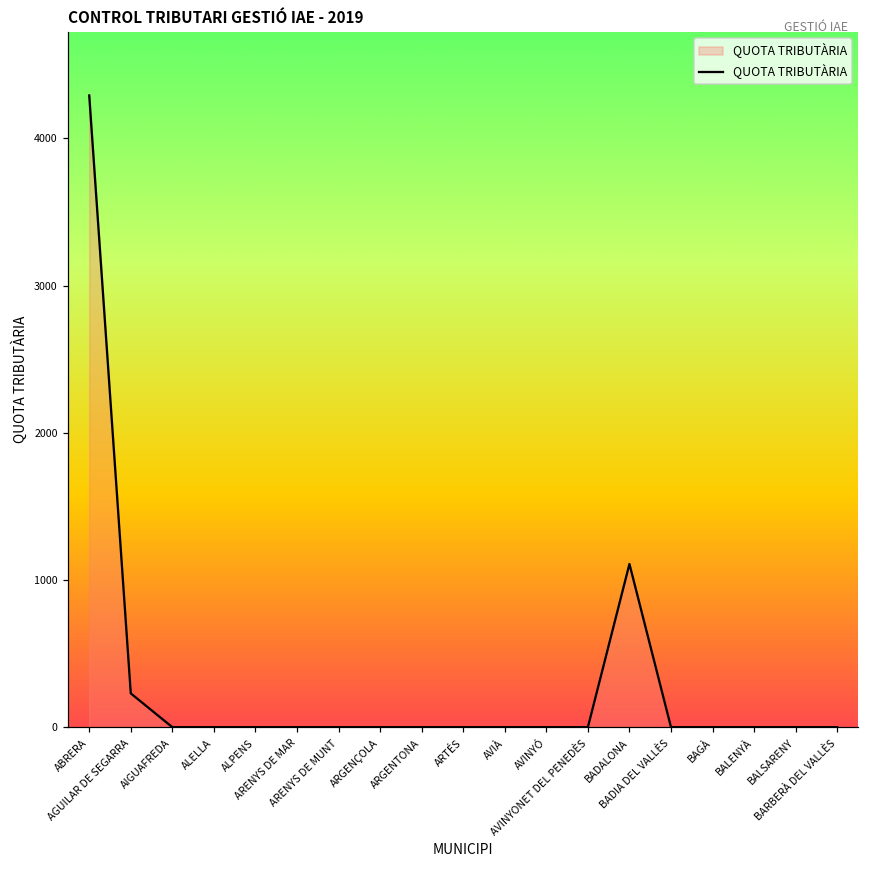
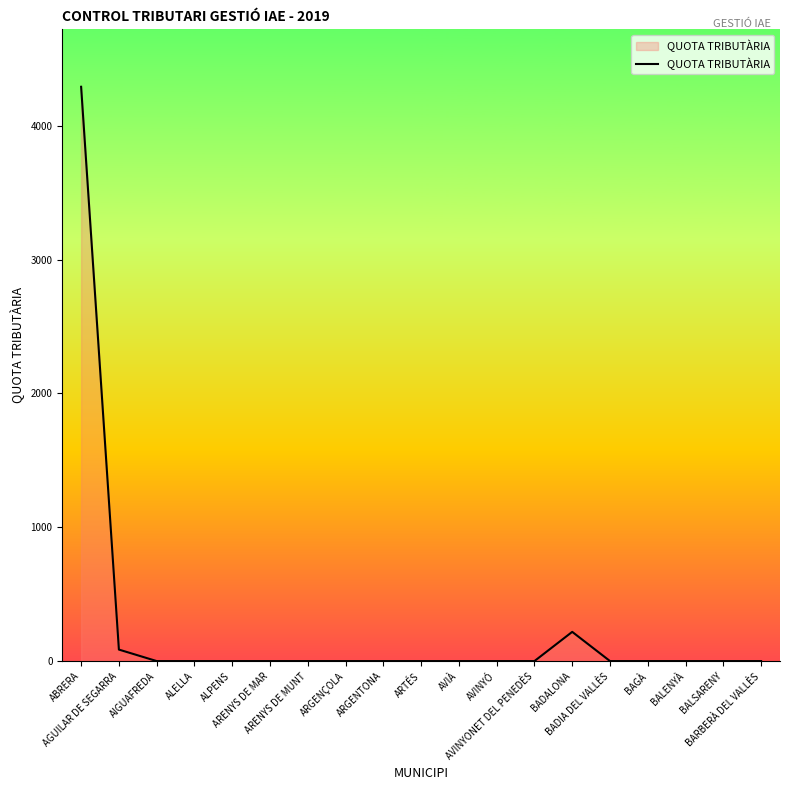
  {
    "ABRERA": 4290,
-   "AGUILAR DE SEGARRA": 230,
+   "AGUILAR DE SEGARRA": 90,
    "AIGUAFREDA": 0,
    "ALELLA": 0,
    "ALPENS": 0,
    "ARENYS DE MAR": 0,
    "ARENYS DE MUNT": 0,
    "ARGENÇOLA": 0,
    "ARGENTONA": 0,
    "ARTÉS": 0,
    "AVIÀ": 0,
    "AVINYÓ": 0,
    "AVINYONET DEL PENEDÈS": 0,
-   "BADALONA": 1110,
+   "BADALONA": 220,
    "BADIA DEL VALLÈS": 0,
    "BAGÀ": 0,
    "BALENYÀ": 0,
    "BALSARENY": 0,
    "BARBERÀ DEL VALLÈS": 0
  }
